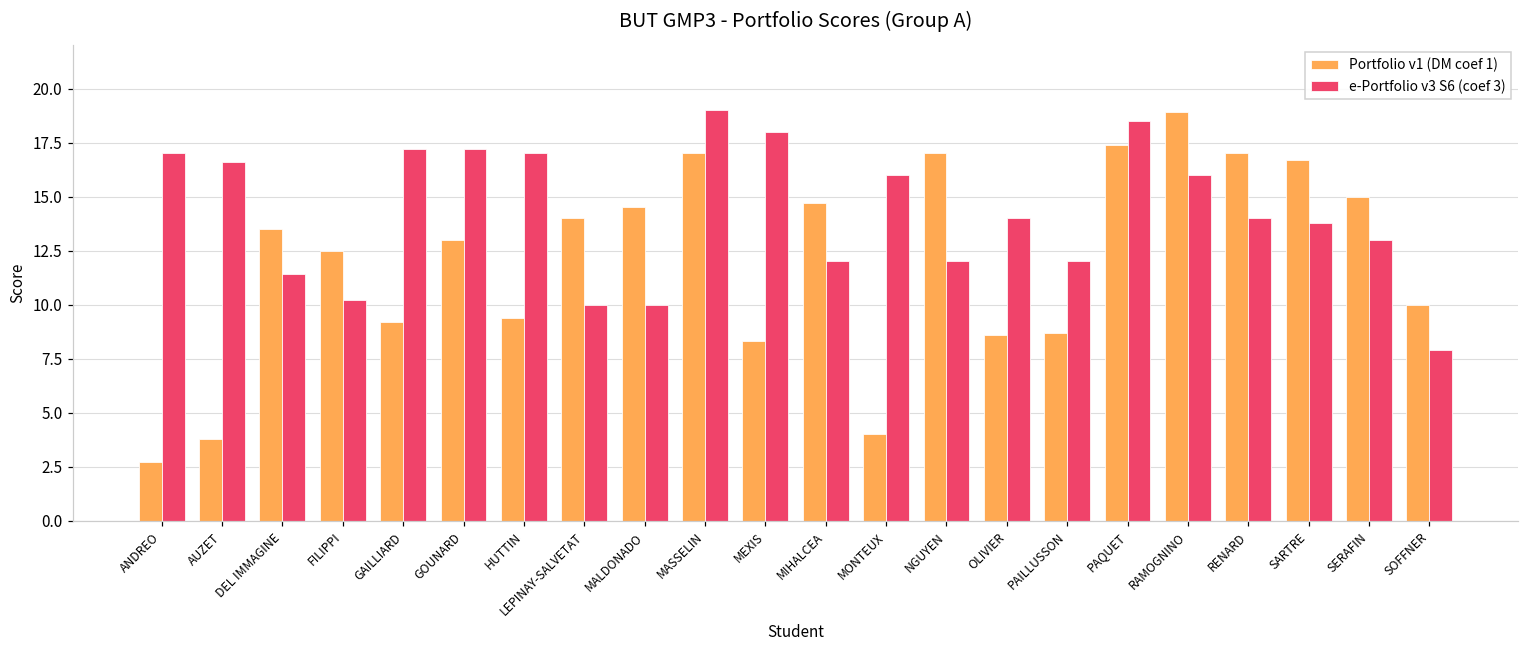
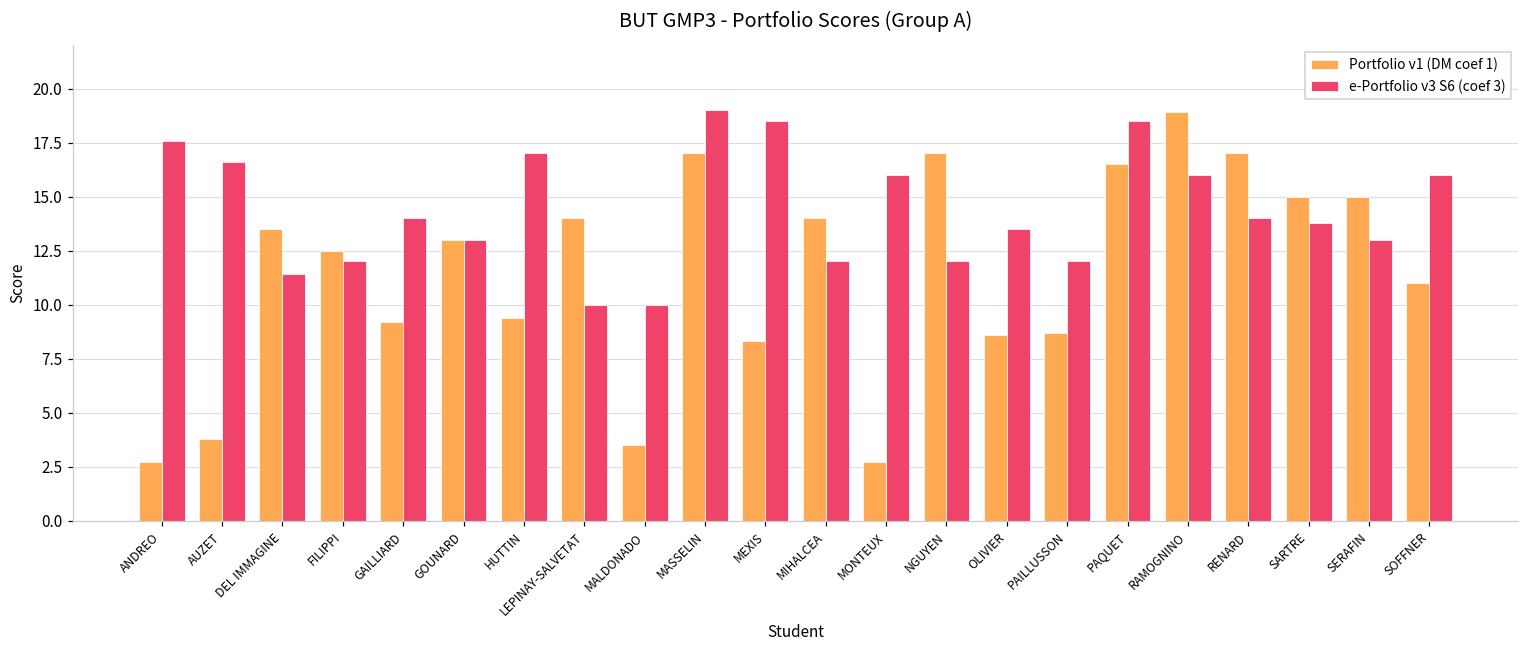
  {
    "Portfolio v1 (DM coef 1)": {
      "ANDREO": 2.7,
      "AUZET": 3.8,
      "DEL IMMAGINE": 13.5,
      "FILIPPI": 12.5,
      "GAILLIARD": 9.2,
      "GOUNARD": 13.0,
      "HUTTIN": 9.4,
      "LEPINAY-SALVETAT": 14.0,
-     "MALDONADO": 14.5,
+     "MALDONADO": 3.5,
      "MASSELIN": 17.0,
      "MEXIS": 8.3,
-     "MIHALCEA": 14.7,
-     "MONTEUX": 4.0,
+     "MIHALCEA": 14.0,
+     "MONTEUX": 2.7,
      "NGUYEN": 17.0,
      "OLIVIER": 8.6,
      "PAILLUSSON": 8.7,
-     "PAQUET": 17.4,
+     "PAQUET": 16.5,
      "RAMOGNINO": 18.9,
      "RENARD": 17.0,
-     "SARTRE": 16.7,
+     "SARTRE": 15.0,
      "SERAFIN": 15.0,
-     "SOFFNER": 10
+     "SOFFNER": 11
    },
    "e-Portfolio v3 S6 (coef 3)": {
-     "ANDREO": 17.0,
+     "ANDREO": 17.6,
      "AUZET": 16.6,
      "DEL IMMAGINE": 11.4,
-     "FILIPPI": 10.2,
-     "GAILLIARD": 17.2,
-     "GOUNARD": 17.2,
+     "FILIPPI": 12.0,
+     "GAILLIARD": 14.0,
+     "GOUNARD": 13.0,
      "HUTTIN": 17.0,
      "LEPINAY-SALVETAT": 10.0,
      "MALDONADO": 10.0,
      "MASSELIN": 19.0,
-     "MEXIS": 18.0,
+     "MEXIS": 18.5,
      "MIHALCEA": 12.0,
      "MONTEUX": 16.0,
      "NGUYEN": 12.0,
-     "OLIVIER": 14.0,
+     "OLIVIER": 13.5,
      "PAILLUSSON": 12.0,
      "PAQUET": 18.5,
      "RAMOGNINO": 16.0,
      "RENARD": 14.0,
      "SARTRE": 13.8,
      "SERAFIN": 13.0,
-     "SOFFNER": 7.9
+     "SOFFNER": 16.0
    }
  }
